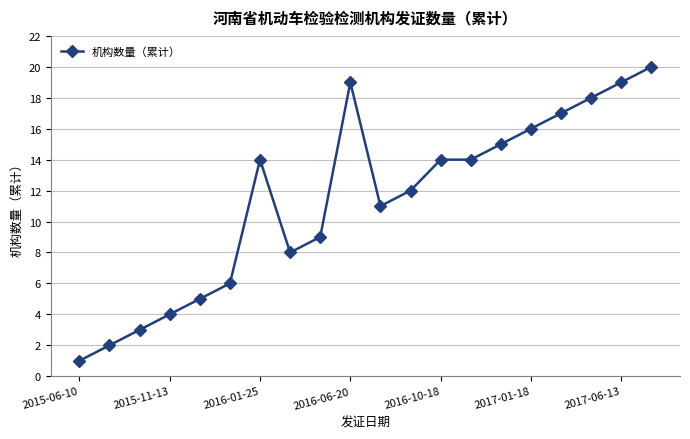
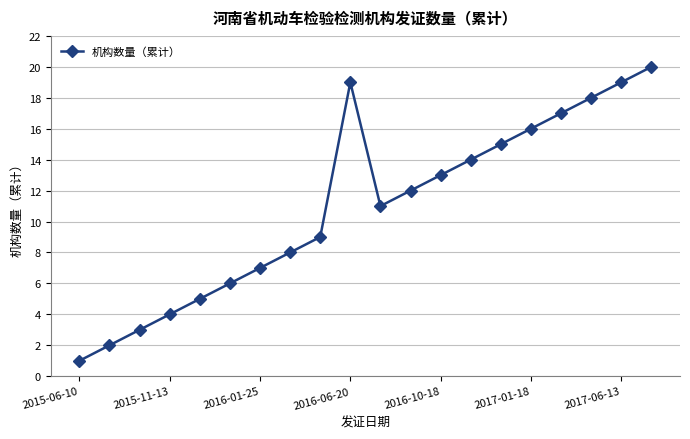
  {
    "2015-06-10": 1,
    "2015-11-13": 4,
-   "2016-01-25": 14,
+   "2016-01-25": 7,
    "2016-06-20": 19,
-   "2016-10-18": 14
+   "2016-10-18": 13
  }
